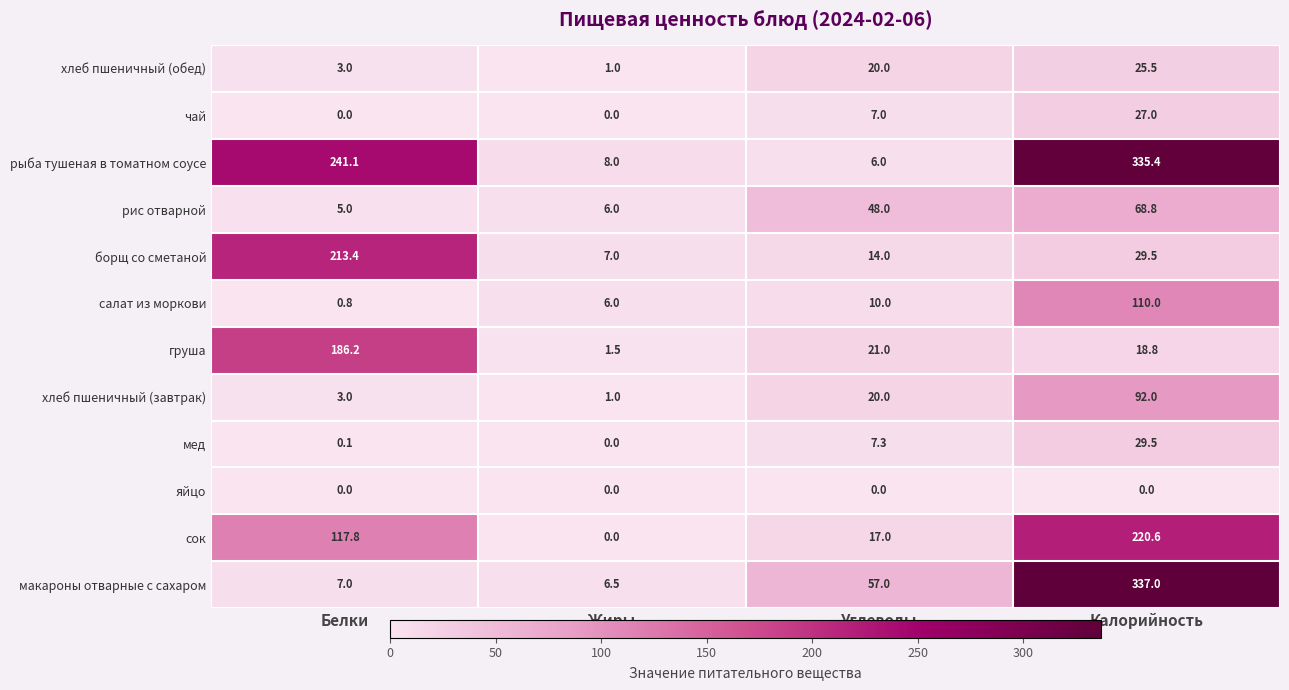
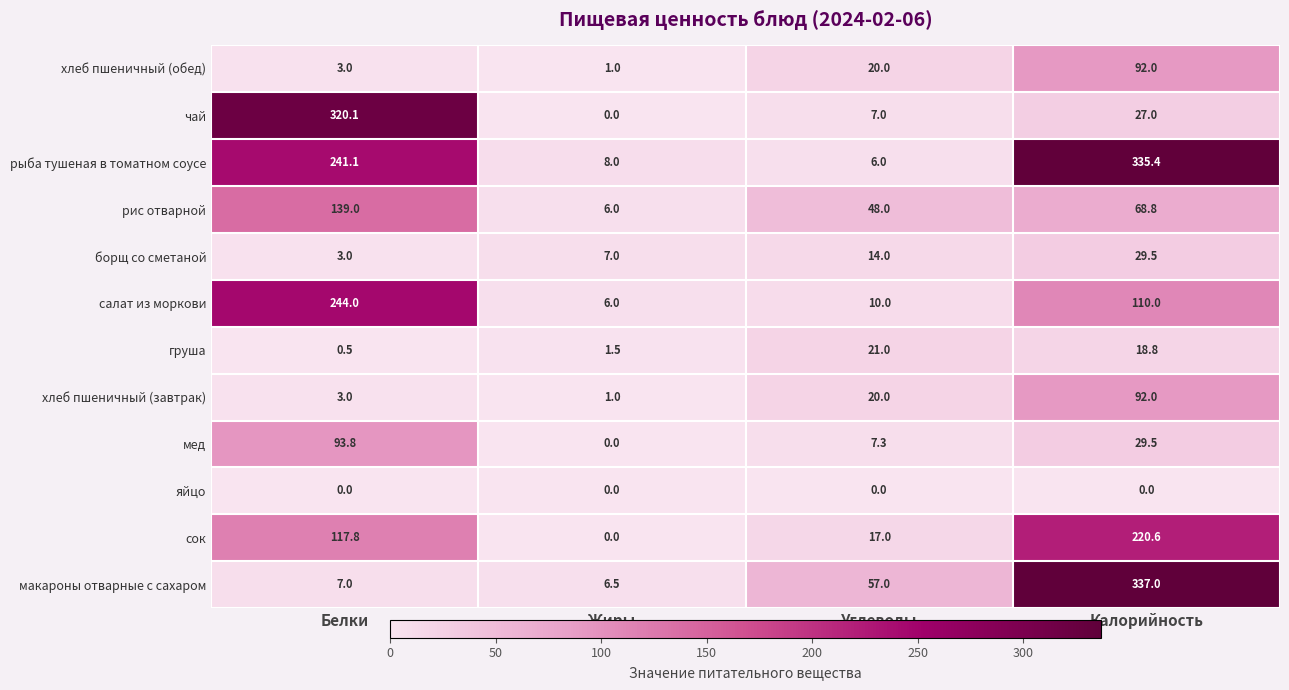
  {
    "хлеб пшеничный (обед)": {
      "Белки": 3.0,
-     "Калорийность": 25.5
+     "Калорийность": 92.0
    },
    "чай": {
-     "Белки": 0.0,
+     "Белки": 320.1,
      "Калорийность": 27.0
    },
    "рыба тушеная в томатном соусе": {
      "Белки": 241.1,
      "Калорийность": 335.4
    },
    "рис отварной": {
-     "Белки": 5.0,
+     "Белки": 139.0,
      "Калорийность": 68.8
    },
    "борщ со сметаной": {
-     "Белки": 213.4,
+     "Белки": 3.0,
      "Калорийность": 29.5
    },
    "салат из моркови": {
-     "Белки": 0.8,
+     "Белки": 244.0,
      "Калорийность": 110.0
    },
    "груша": {
-     "Белки": 186.2,
+     "Белки": 0.5,
      "Калорийность": 18.8
    },
    "хлеб пшеничный (завтрак)": {
      "Белки": 3.0,
      "Калорийность": 92.0
    },
    "мед": {
-     "Белки": 0.1,
+     "Белки": 93.8,
      "Калорийность": 29.5
    },
    "яйцо": {
      "Белки": 0.0,
      "Калорийность": 0.0
    },
    "сок": {
      "Белки": 117.8,
      "Калорийность": 220.6
    },
    "макароны отварные с сахаром": {
      "Белки": 7.0,
      "Калорийность": 337.0
    }
  }
